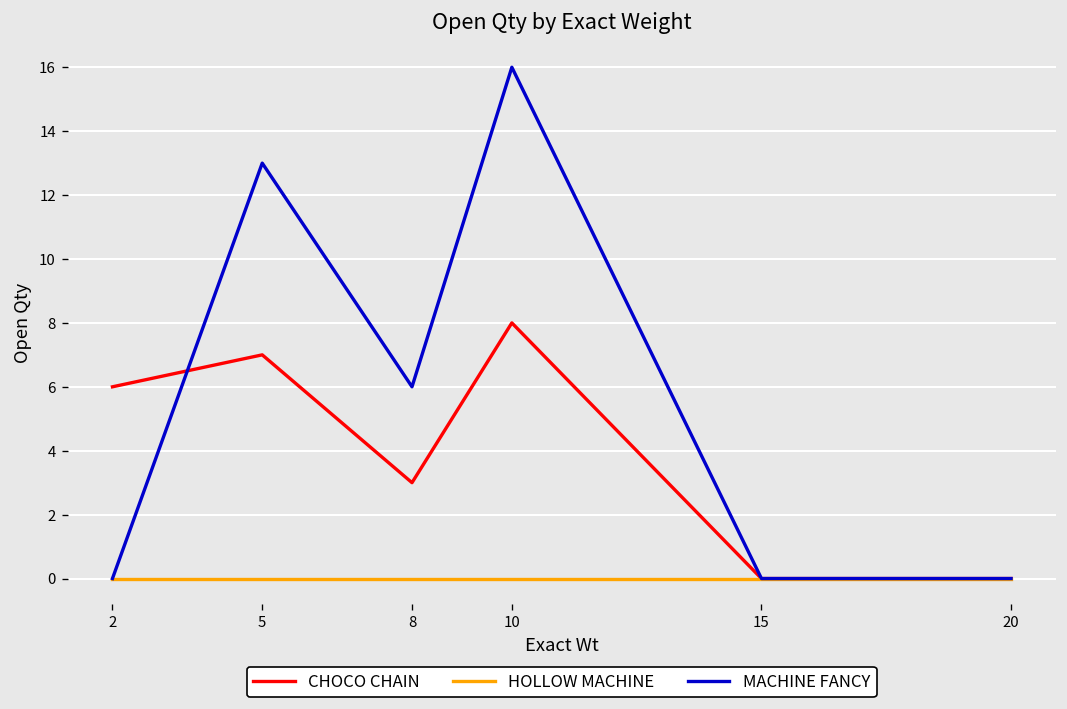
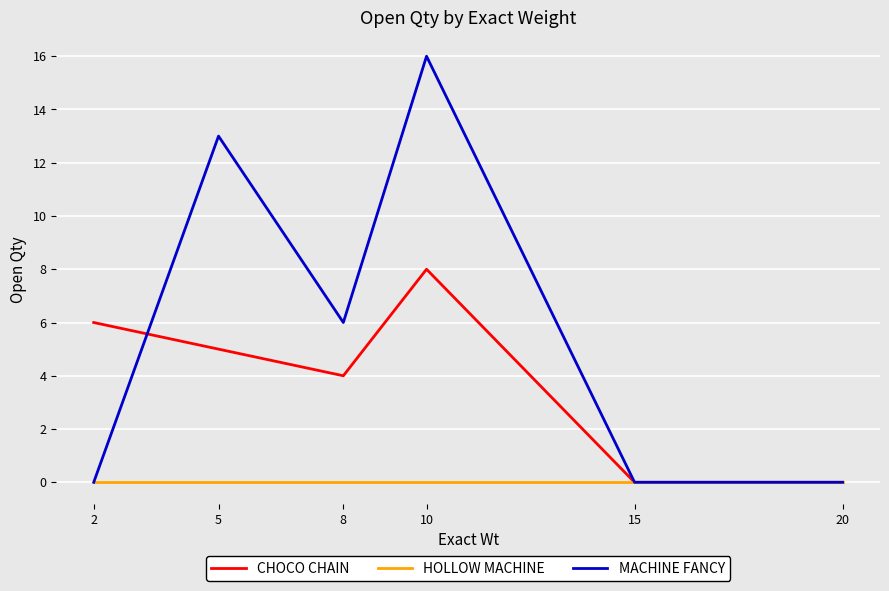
  {
    "CHOCO CHAIN": {
      "2": 6,
-     "5": 7,
-     "8": 3,
+     "5": 5,
+     "8": 4,
      "10": 8
    },
    "HOLLOW MACHINE": {
      "5": 0,
      "8": 0,
      "10": 0
    },
    "MACHINE FANCY": {
      "5": 13,
      "8": 6,
      "10": 16
    }
  }
